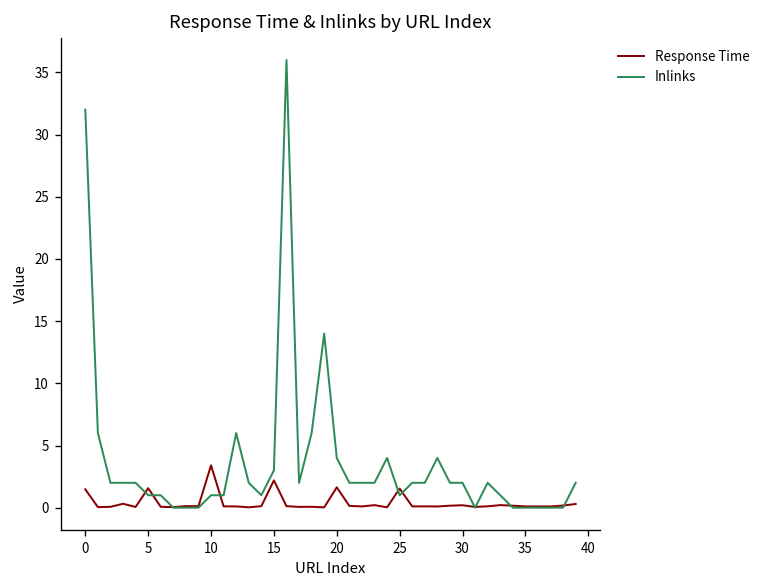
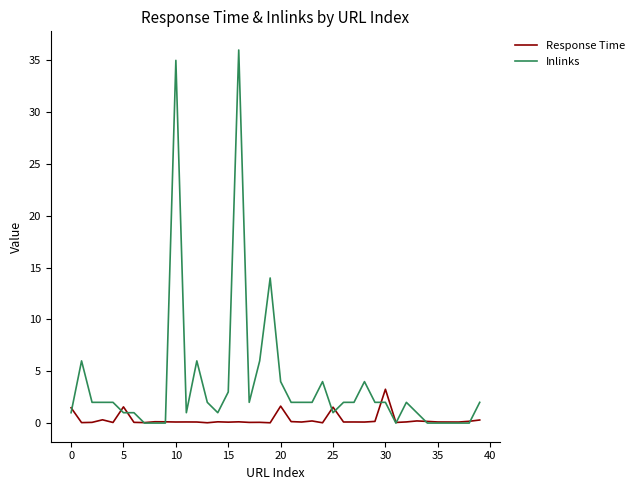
  {
    "Response Time": {
      "0": 1.5,
      "5": 1.6,
-     "10": 3.4,
-     "15": 2.2,
+     "10": 0.1,
+     "15": 0.1,
      "20": 1.6,
      "25": 1.5,
-     "30": 0.2
+     "30": 3.3
    },
    "Inlinks": {
-     "0": 32,
+     "0": 1,
      "5": 1,
-     "10": 1,
+     "10": 35,
      "15": 3,
      "20": 4,
      "25": 1,
      "30": 2
    }
  }
